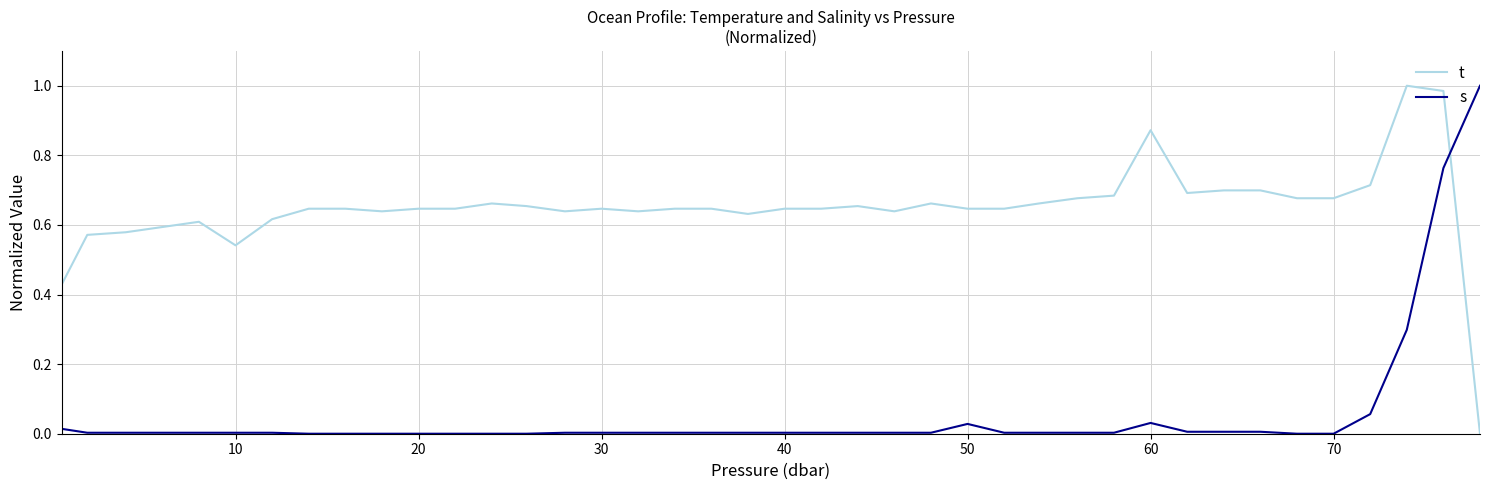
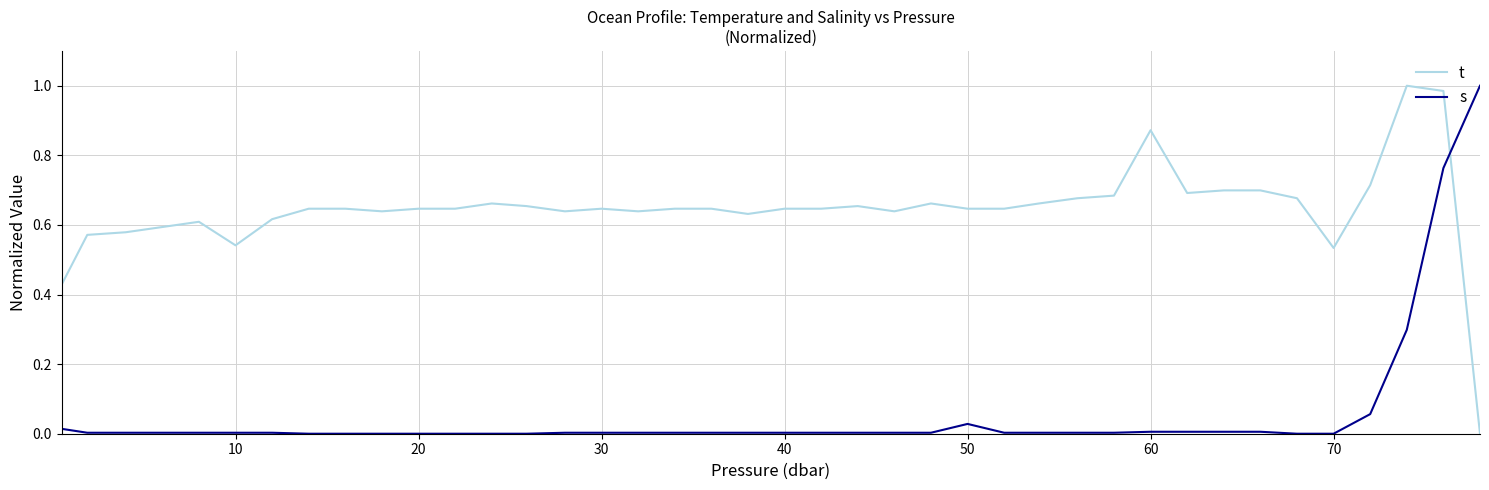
  {
    "t": {
      "10": 0.54,
      "20": 0.65,
      "30": 0.65,
      "40": 0.65,
      "50": 0.65,
      "60": 0.87,
-     "70": 0.68
+     "70": 0.53
    },
    "s": {
      "10": 0.00,
      "20": 0.00,
      "30": 0.00,
      "40": 0.00,
      "50": 0.03,
-     "60": 0.03,
+     "60": 0.01,
      "70": 0.00
    }
  }
